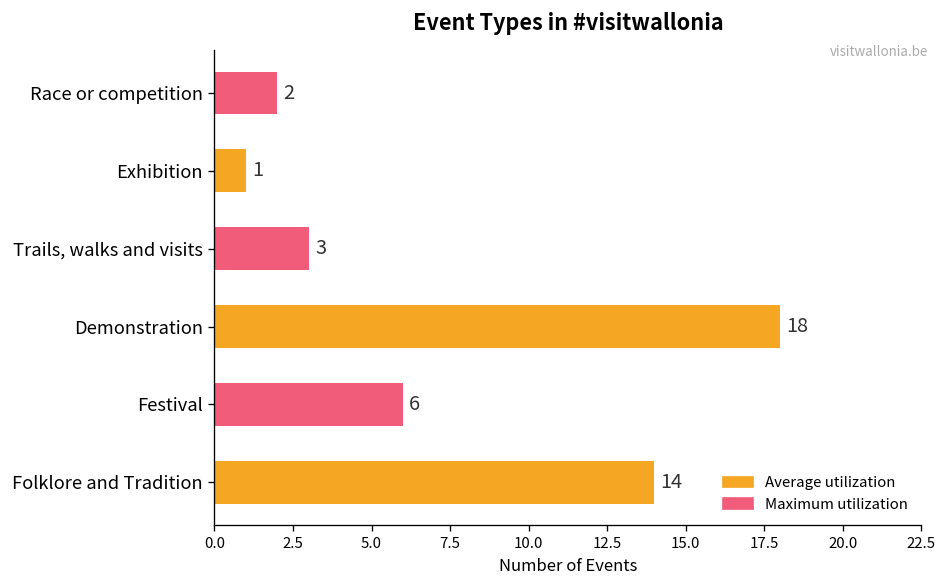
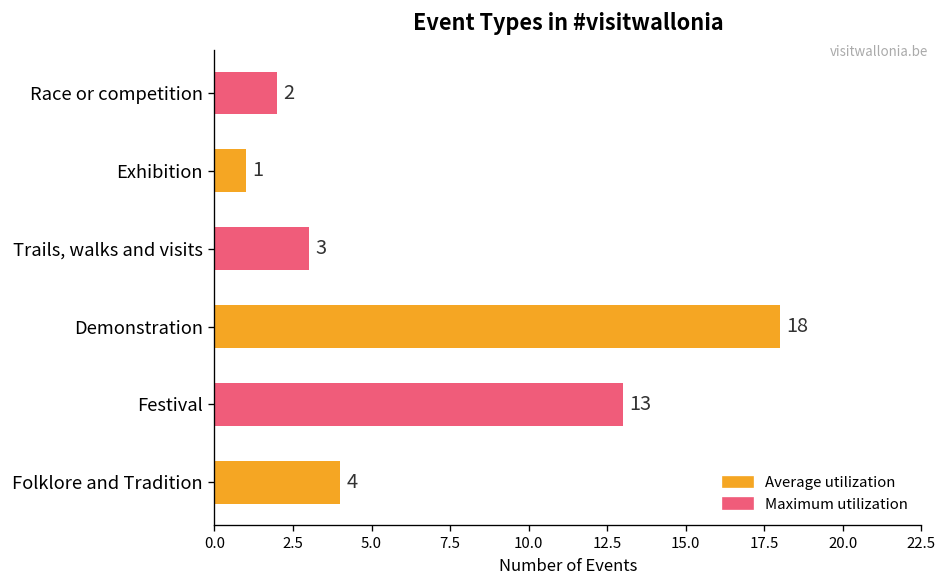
  {
    "Race or competition": 2,
    "Exhibition": 1,
    "Trails, walks and visits": 3,
    "Demonstration": 18,
-   "Festival": 6,
-   "Folklore and Tradition": 14
+   "Festival": 13,
+   "Folklore and Tradition": 4
  }
